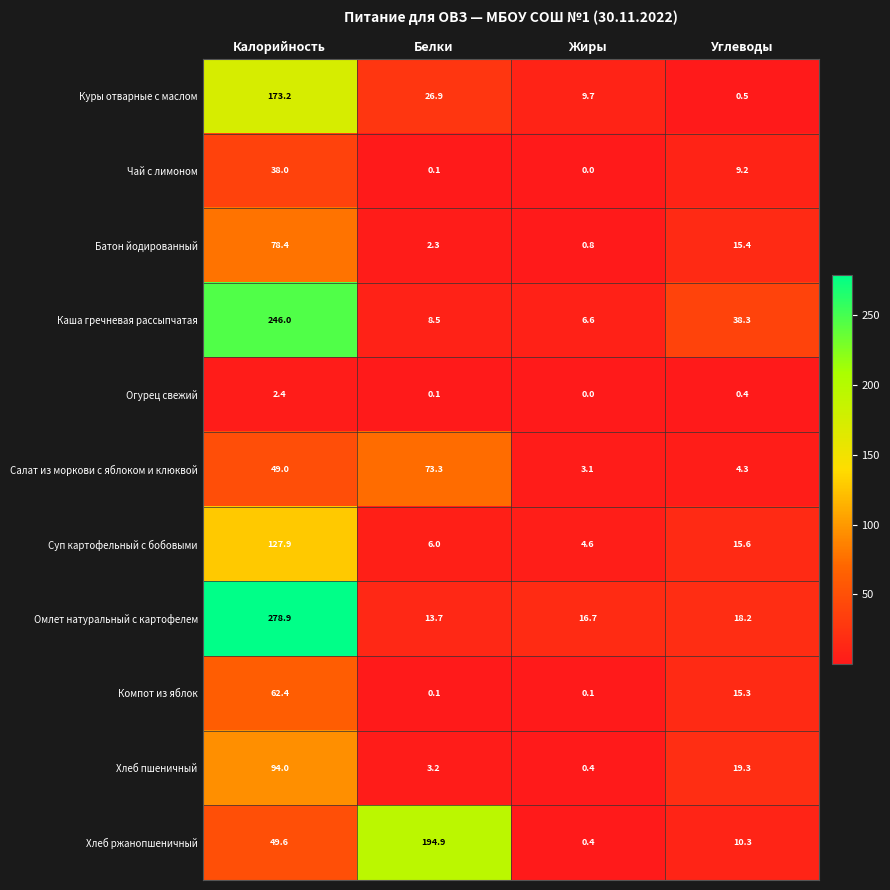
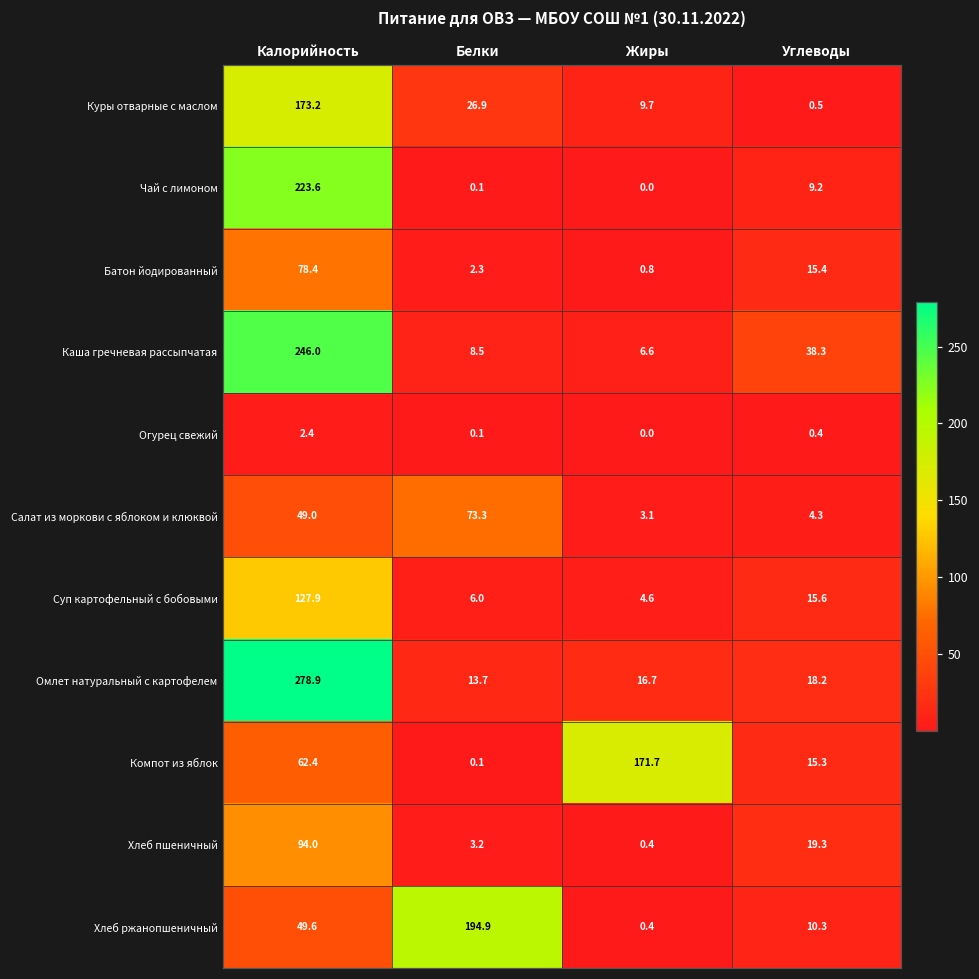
  {
    "Куры отварные с маслом": {
      "Калорийность": 173.2,
      "Белки": 26.9,
      "Жиры": 9.7,
      "Углеводы": 0.5
    },
    "Чай с лимоном": {
-     "Калорийность": 38.0,
+     "Калорийность": 223.6,
      "Белки": 0.1,
      "Жиры": 0.0,
      "Углеводы": 9.2
    },
    "Батон йодированный": {
      "Калорийность": 78.4,
      "Белки": 2.3,
      "Жиры": 0.8,
      "Углеводы": 15.4
    },
    "Каша гречневая рассыпчатая": {
      "Калорийность": 246.0,
      "Белки": 8.5,
      "Жиры": 6.6,
      "Углеводы": 38.3
    },
    "Огурец свежий": {
      "Калорийность": 2.4,
      "Белки": 0.1,
      "Жиры": 0.0,
      "Углеводы": 0.4
    },
    "Салат из моркови с яблоком и клюквой": {
      "Калорийность": 49.0,
      "Белки": 73.3,
      "Жиры": 3.1,
      "Углеводы": 4.3
    },
    "Суп картофельный с бобовыми": {
      "Калорийность": 127.9,
      "Белки": 6.0,
      "Жиры": 4.6,
      "Углеводы": 15.6
    },
    "Омлет натуральный с картофелем": {
      "Калорийность": 278.9,
      "Белки": 13.7,
      "Жиры": 16.7,
      "Углеводы": 18.2
    },
    "Компот из яблок": {
      "Калорийность": 62.4,
      "Белки": 0.1,
-     "Жиры": 0.1,
+     "Жиры": 171.7,
      "Углеводы": 15.3
    },
    "Хлеб пшеничный": {
      "Калорийность": 94.0,
      "Белки": 3.2,
      "Жиры": 0.4,
      "Углеводы": 19.3
    },
    "Хлеб ржанопшеничный": {
      "Калорийность": 49.6,
      "Белки": 194.9,
      "Жиры": 0.4,
      "Углеводы": 10.3
    }
  }
